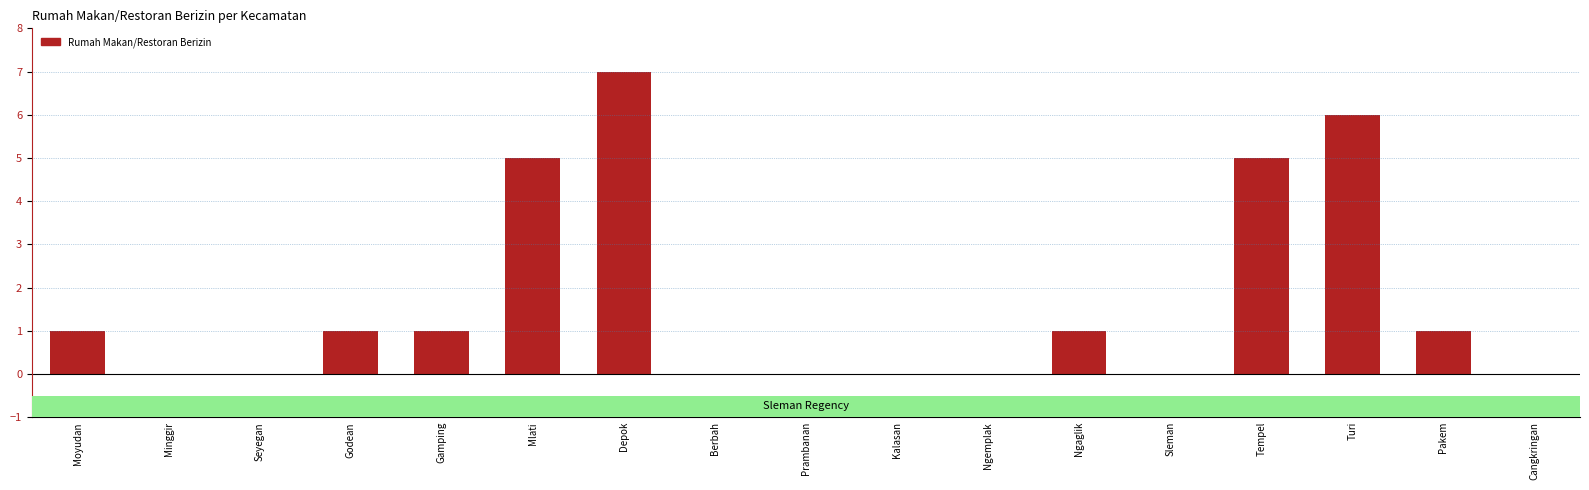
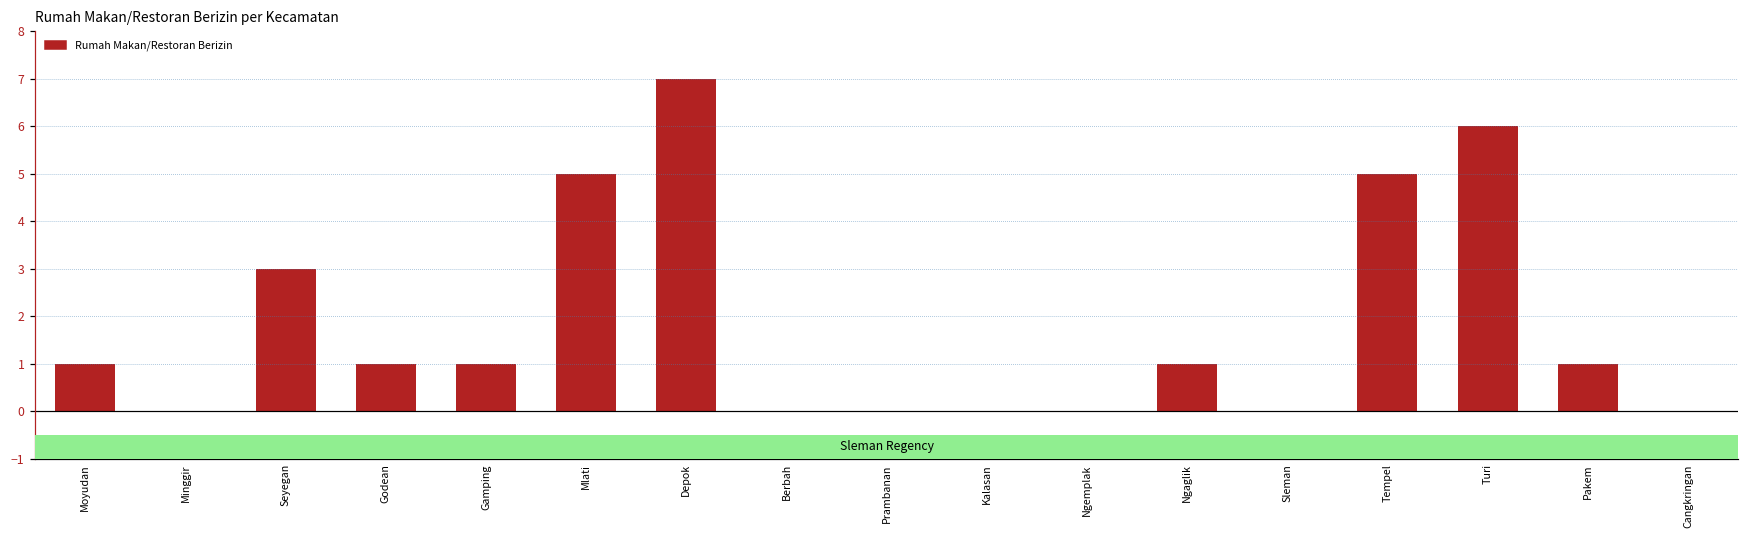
  {
    "Moyudan": 1,
    "Minggir": 0,
-   "Seyegan": 0,
+   "Seyegan": 3,
    "Godean": 1,
    "Gamping": 1,
    "Mlati": 5,
    "Depok": 7,
    "Berbah": 0,
    "Prambanan": 0,
    "Kalasan": 0,
    "Ngemplak": 0,
    "Ngaglik": 1,
    "Sleman": 0,
    "Tempel": 5,
    "Turi": 6,
    "Pakem": 1,
    "Cangkringan": 0
  }
